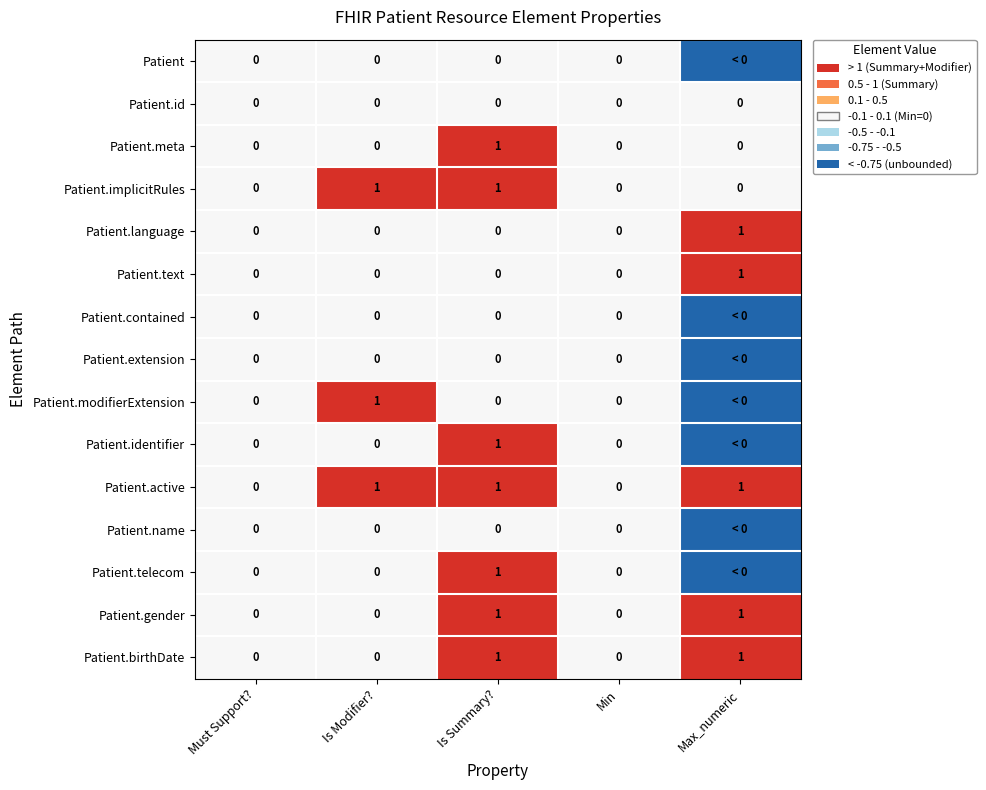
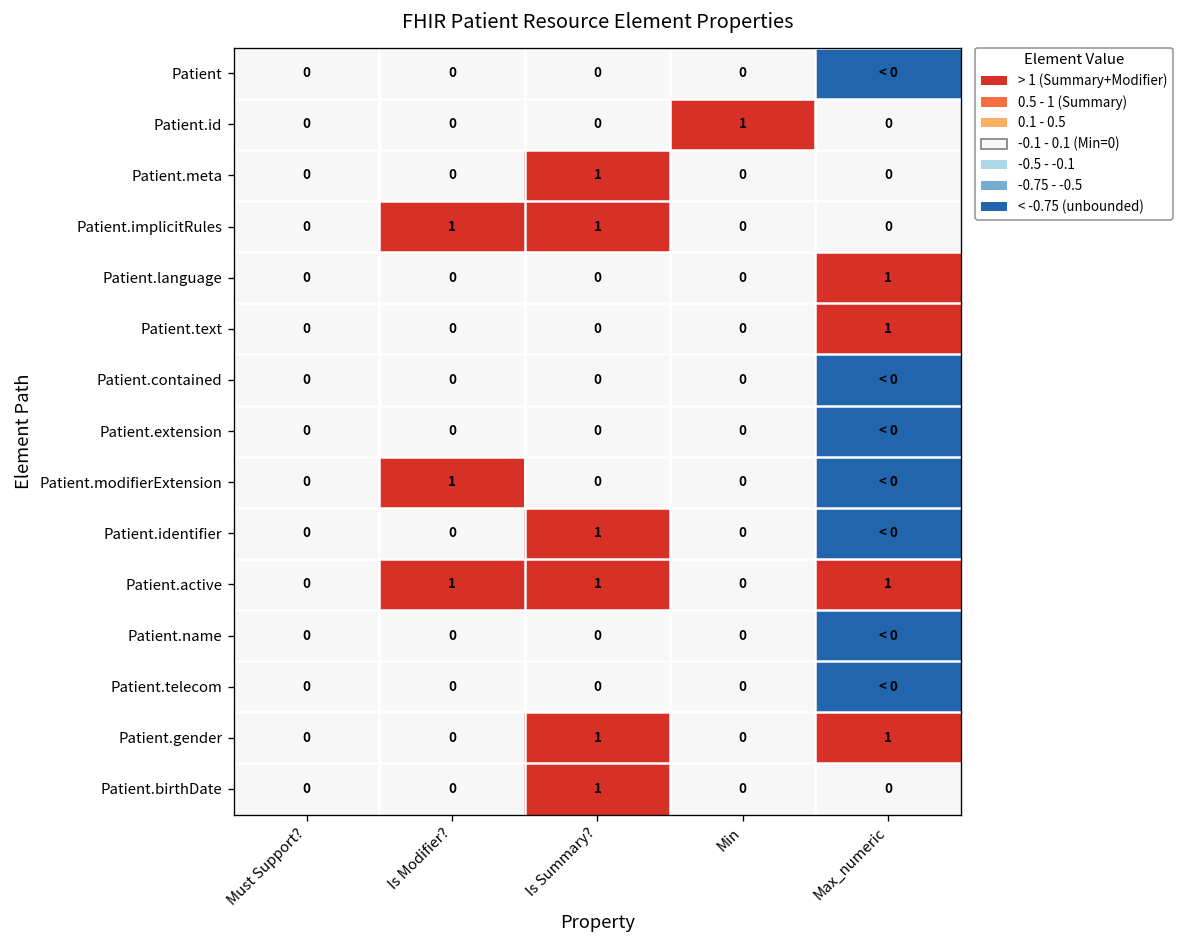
  {
    "Patient": {
      "Must Support?": 0,
      "Is Modifier?": 0,
      "Is Summary?": 0,
      "Min": 0,
      "Max_numeric": 0
    },
    "Patient.id": {
      "Must Support?": 0,
      "Is Modifier?": 0,
      "Is Summary?": 0,
-     "Min": 0,
+     "Min": 1,
      "Max_numeric": 0
    },
    "Patient.meta": {
      "Must Support?": 0,
      "Is Modifier?": 0,
      "Is Summary?": 1,
      "Min": 0,
      "Max_numeric": 0
    },
    "Patient.implicitRules": {
      "Must Support?": 0,
      "Is Modifier?": 1,
      "Is Summary?": 1,
      "Min": 0,
      "Max_numeric": 0
    },
    "Patient.language": {
      "Must Support?": 0,
      "Is Modifier?": 0,
      "Is Summary?": 0,
      "Min": 0,
      "Max_numeric": 1
    },
    "Patient.text": {
      "Must Support?": 0,
      "Is Modifier?": 0,
      "Is Summary?": 0,
      "Min": 0,
      "Max_numeric": 1
    },
    "Patient.contained": {
      "Must Support?": 0,
      "Is Modifier?": 0,
      "Is Summary?": 0,
      "Min": 0,
      "Max_numeric": 0
    },
    "Patient.extension": {
      "Must Support?": 0,
      "Is Modifier?": 0,
      "Is Summary?": 0,
      "Min": 0,
      "Max_numeric": 0
    },
    "Patient.modifierExtension": {
      "Must Support?": 0,
      "Is Modifier?": 1,
      "Is Summary?": 0,
      "Min": 0,
      "Max_numeric": 0
    },
    "Patient.identifier": {
      "Must Support?": 0,
      "Is Modifier?": 0,
      "Is Summary?": 1,
      "Min": 0,
      "Max_numeric": 0
    },
    "Patient.active": {
      "Must Support?": 0,
      "Is Modifier?": 1,
      "Is Summary?": 1,
      "Min": 0,
      "Max_numeric": 1
    },
    "Patient.name": {
      "Must Support?": 0,
      "Is Modifier?": 0,
      "Is Summary?": 0,
      "Min": 0,
      "Max_numeric": 0
    },
    "Patient.telecom": {
      "Must Support?": 0,
      "Is Modifier?": 0,
-     "Is Summary?": 1,
+     "Is Summary?": 0,
      "Min": 0,
      "Max_numeric": 0
    },
    "Patient.gender": {
      "Must Support?": 0,
      "Is Modifier?": 0,
      "Is Summary?": 1,
      "Min": 0,
      "Max_numeric": 1
    },
    "Patient.birthDate": {
      "Must Support?": 0,
      "Is Modifier?": 0,
      "Is Summary?": 1,
      "Min": 0,
-     "Max_numeric": 1
+     "Max_numeric": 0
    }
  }
